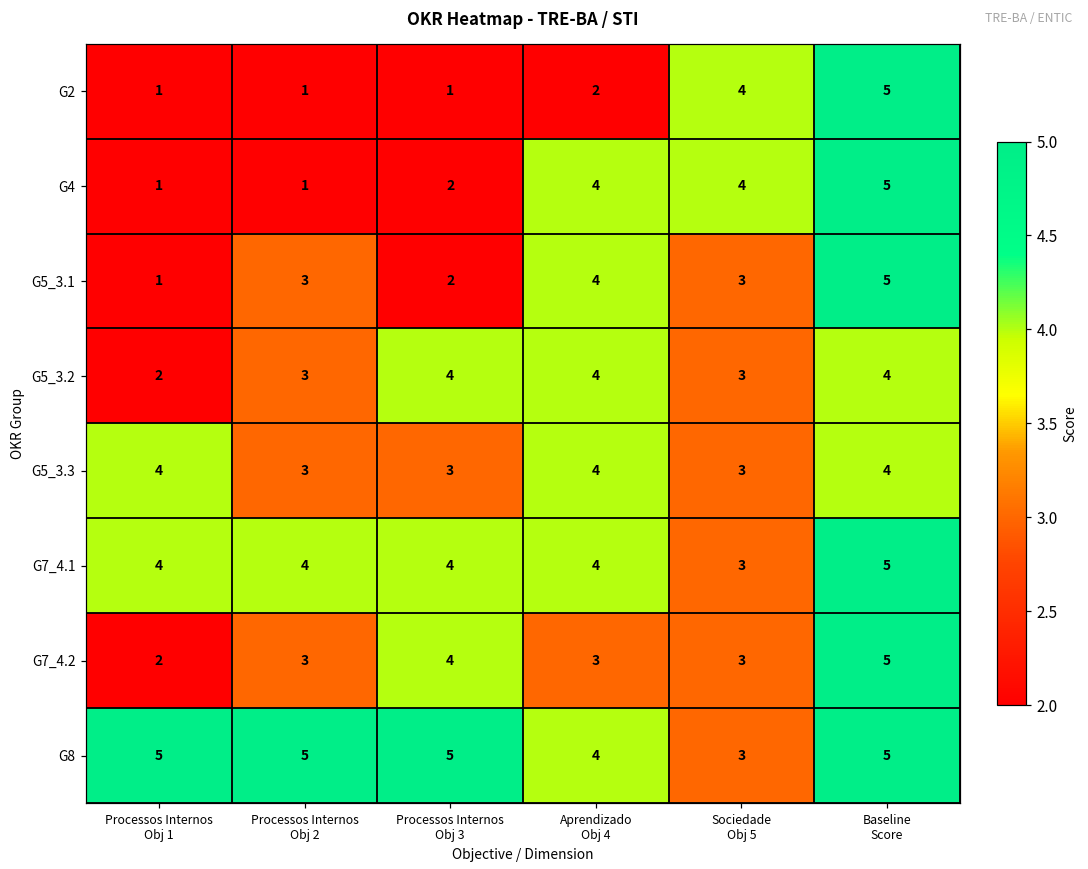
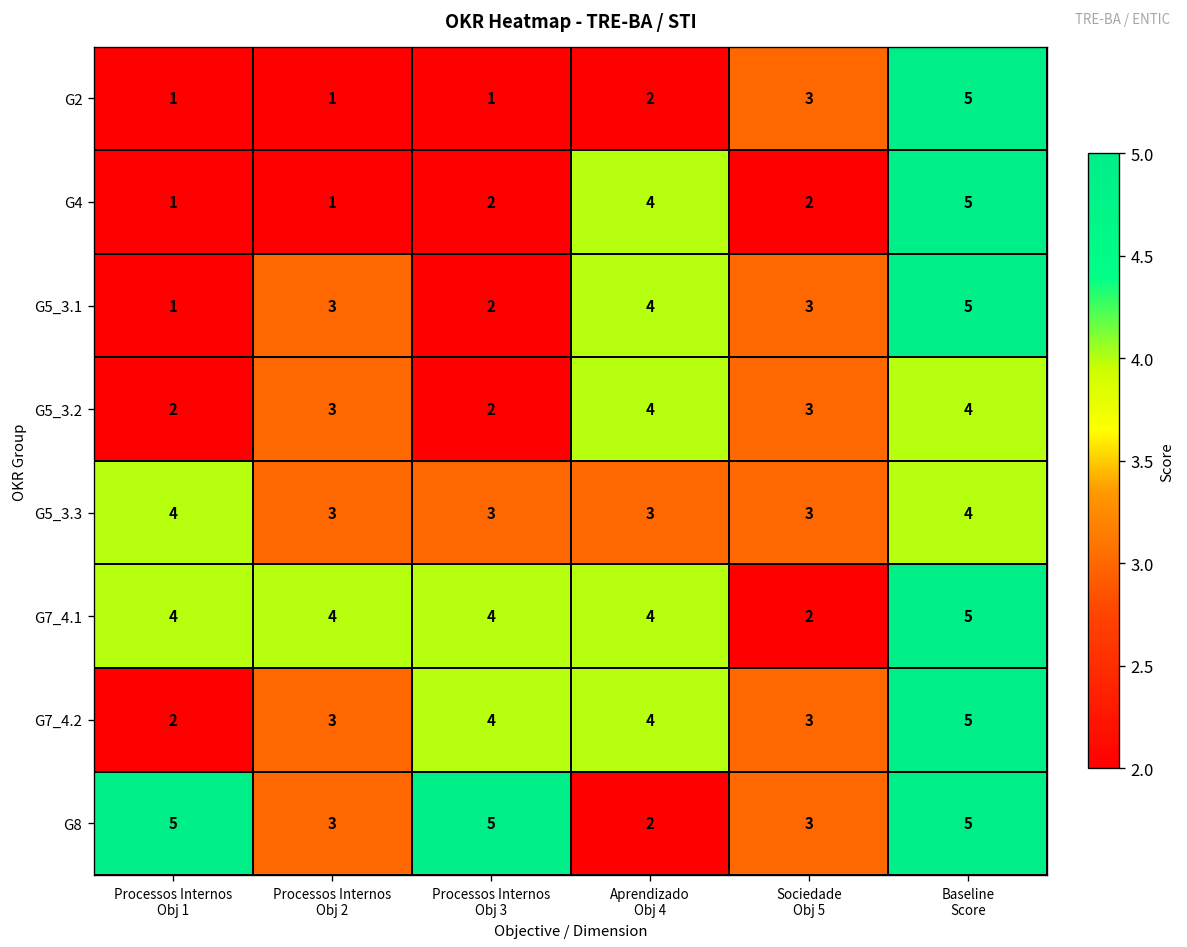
  {
    "G2": {
      "Processos Internos Obj 1": 1,
      "Processos Internos Obj 2": 1,
      "Processos Internos Obj 3": 1,
      "Aprendizado Obj 4": 2,
-     "Sociedade Obj 5": 4,
+     "Sociedade Obj 5": 3,
      "Baseline Score": 5
    },
    "G4": {
      "Processos Internos Obj 1": 1,
      "Processos Internos Obj 2": 1,
      "Processos Internos Obj 3": 2,
      "Aprendizado Obj 4": 4,
-     "Sociedade Obj 5": 4,
+     "Sociedade Obj 5": 2,
      "Baseline Score": 5
    },
    "G5_3.1": {
      "Processos Internos Obj 1": 1,
      "Processos Internos Obj 2": 3,
      "Processos Internos Obj 3": 2,
      "Aprendizado Obj 4": 4,
      "Sociedade Obj 5": 3,
      "Baseline Score": 5
    },
    "G5_3.2": {
      "Processos Internos Obj 1": 2,
      "Processos Internos Obj 2": 3,
-     "Processos Internos Obj 3": 4,
+     "Processos Internos Obj 3": 2,
      "Aprendizado Obj 4": 4,
      "Sociedade Obj 5": 3,
      "Baseline Score": 4
    },
    "G5_3.3": {
      "Processos Internos Obj 1": 4,
      "Processos Internos Obj 2": 3,
      "Processos Internos Obj 3": 3,
-     "Aprendizado Obj 4": 4,
+     "Aprendizado Obj 4": 3,
      "Sociedade Obj 5": 3,
      "Baseline Score": 4
    },
    "G7_4.1": {
      "Processos Internos Obj 1": 4,
      "Processos Internos Obj 2": 4,
      "Processos Internos Obj 3": 4,
      "Aprendizado Obj 4": 4,
-     "Sociedade Obj 5": 3,
+     "Sociedade Obj 5": 2,
      "Baseline Score": 5
    },
    "G7_4.2": {
      "Processos Internos Obj 1": 2,
      "Processos Internos Obj 2": 3,
      "Processos Internos Obj 3": 4,
-     "Aprendizado Obj 4": 3,
+     "Aprendizado Obj 4": 4,
      "Sociedade Obj 5": 3,
      "Baseline Score": 5
    },
    "G8": {
      "Processos Internos Obj 1": 5,
-     "Processos Internos Obj 2": 5,
+     "Processos Internos Obj 2": 3,
      "Processos Internos Obj 3": 5,
-     "Aprendizado Obj 4": 4,
+     "Aprendizado Obj 4": 2,
      "Sociedade Obj 5": 3,
      "Baseline Score": 5
    }
  }
